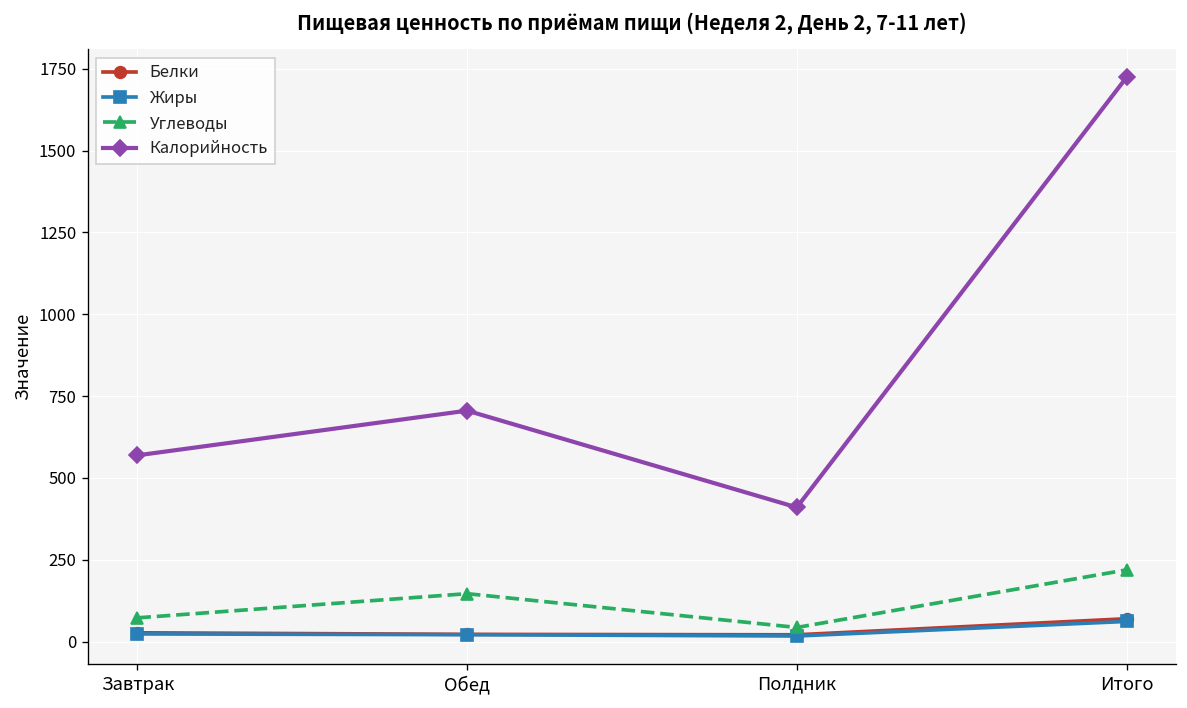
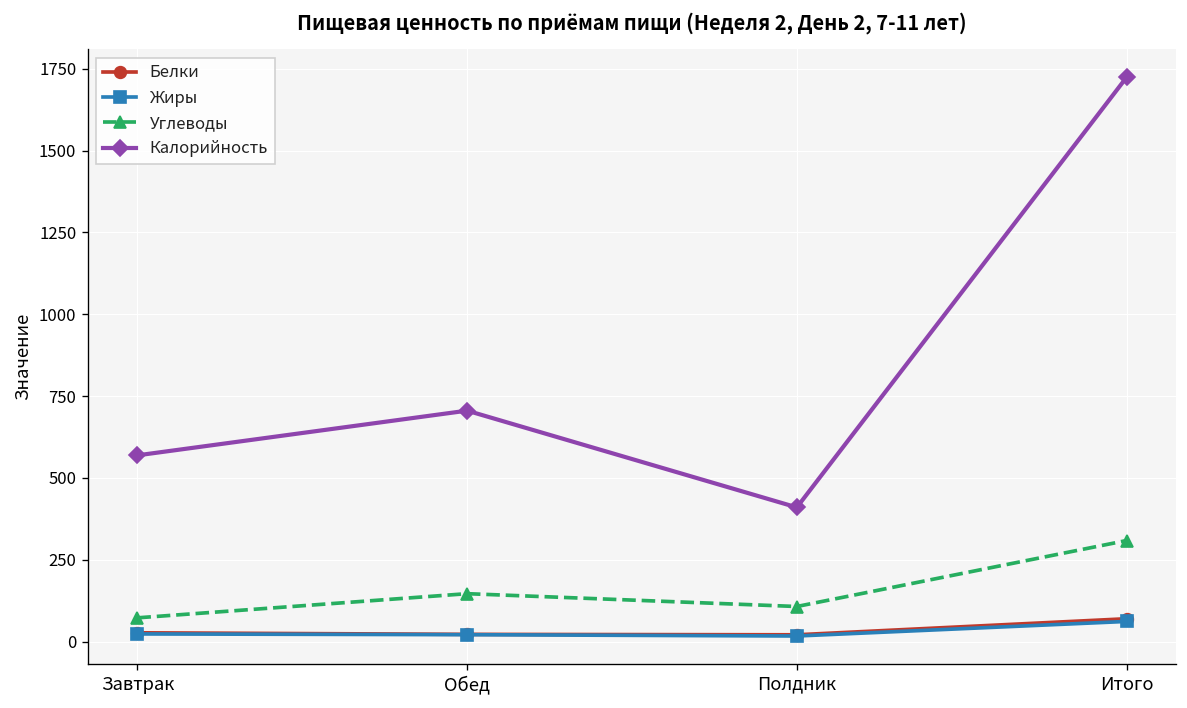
  {
    "Углеводы": {
      "Завтрак": 70,
      "Обед": 150,
-     "Полдник": 40,
-     "Итого": 220
+     "Полдник": 110,
+     "Итого": 310
    },
    "Калорийность": {
      "Завтрак": 570,
      "Обед": 710,
      "Полдник": 410,
      "Итого": 1720
    }
  }
